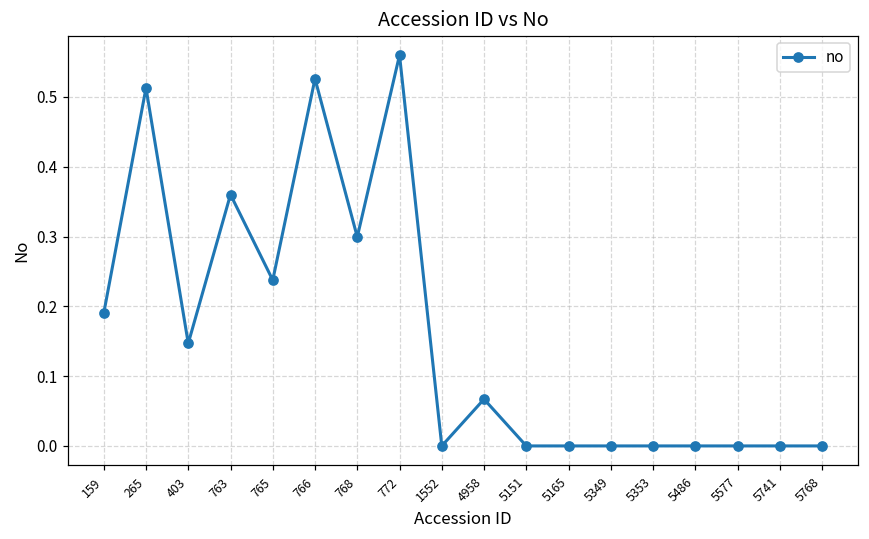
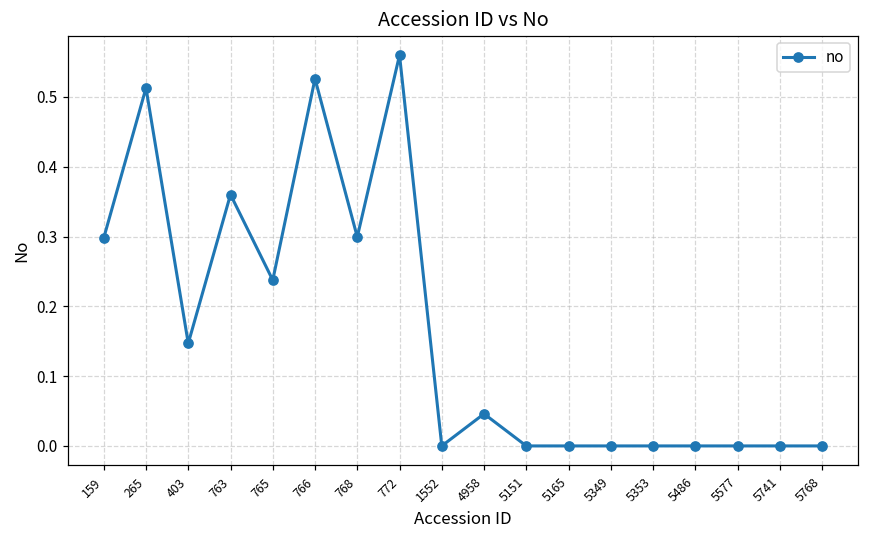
  {
-   "159": 0.19,
+   "159": 0.30,
    "265": 0.51,
    "403": 0.15,
    "763": 0.36,
    "765": 0.24,
    "766": 0.53,
    "768": 0.30,
    "772": 0.56,
    "1552": 0.00,
-   "4958": 0.07,
+   "4958": 0.05,
    "5151": 0.00,
    "5165": 0.00,
    "5349": 0.00,
    "5353": 0.00,
    "5486": 0.00,
    "5577": 0.00,
    "5741": 0.00,
    "5768": 0.00
  }
